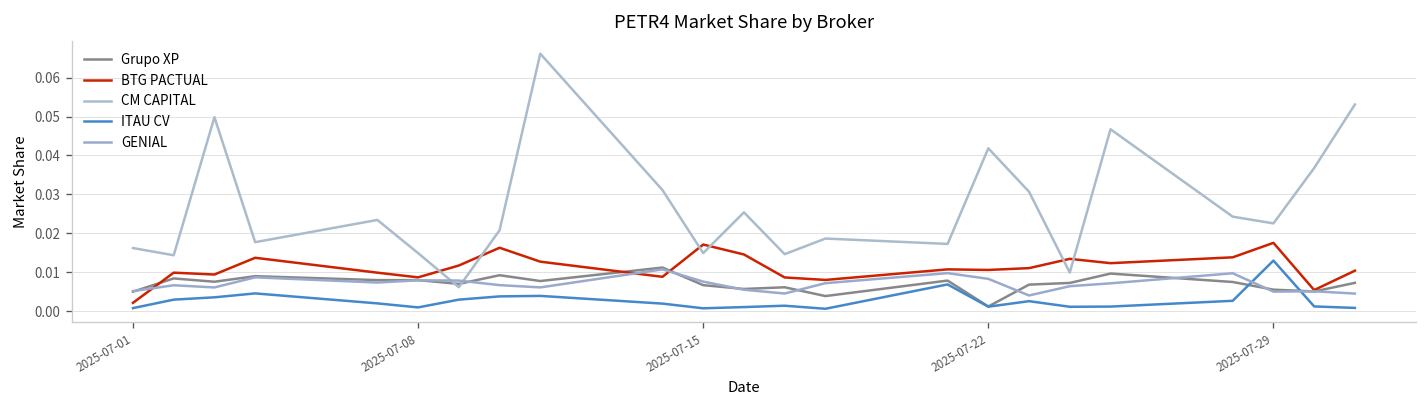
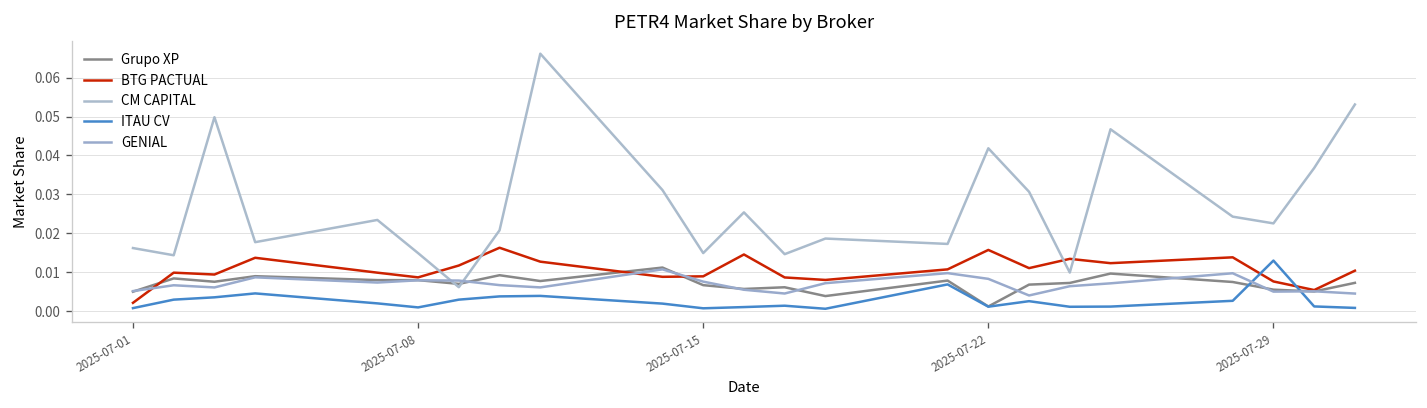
  {
    "Grupo XP": {
      "2025-07-15": 0.007
    },
    "BTG PACTUAL": {
      "2025-07-01": 0.002,
-     "2025-07-15": 0.017,
-     "2025-07-22": 0.011,
-     "2025-07-29": 0.018
+     "2025-07-15": 0.009,
+     "2025-07-22": 0.016,
+     "2025-07-29": 0.008
    },
    "ITAU CV": {
      "2025-07-01": 0.001,
      "2025-07-08": 0.001,
      "2025-07-15": 0.001,
      "2025-07-29": 0.013
    }
  }
